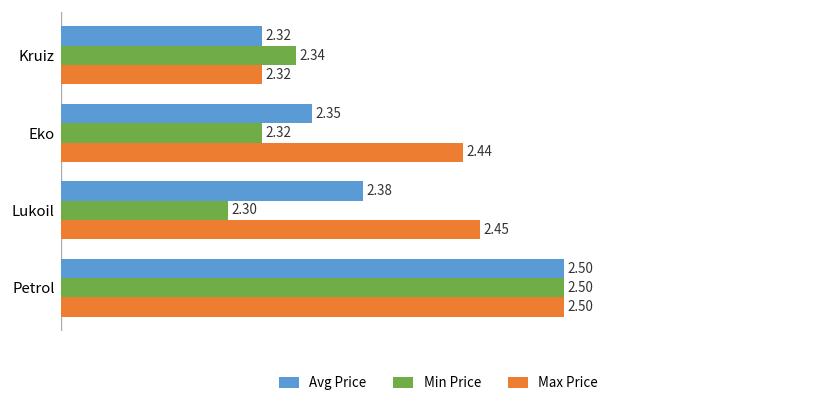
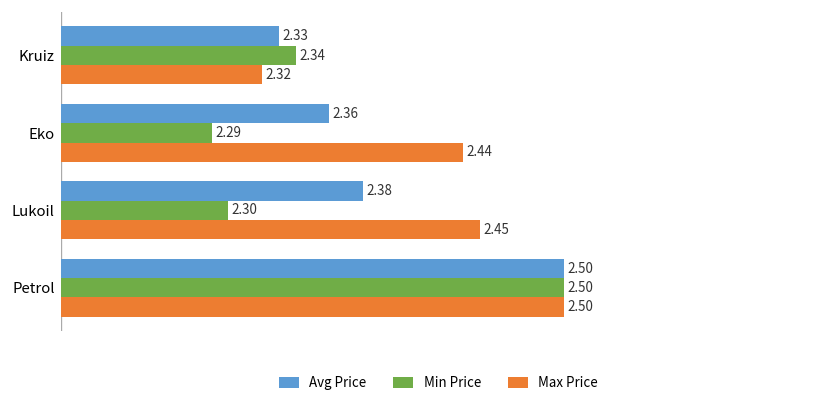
  {
    "Avg Price": {
-     "Kruiz": 2.32,
-     "Eko": 2.35,
+     "Kruiz": 2.33,
+     "Eko": 2.36,
      "Lukoil": 2.38,
      "Petrol": 2.50
    },
    "Min Price": {
      "Kruiz": 2.34,
-     "Eko": 2.32,
+     "Eko": 2.29,
      "Lukoil": 2.30,
      "Petrol": 2.50
    },
    "Max Price": {
      "Kruiz": 2.32,
      "Eko": 2.44,
      "Lukoil": 2.45,
      "Petrol": 2.50
    }
  }
